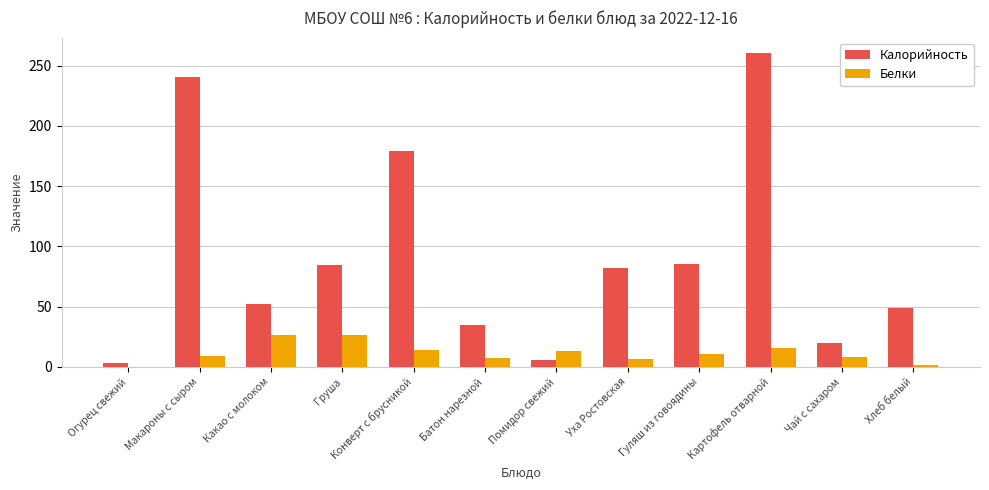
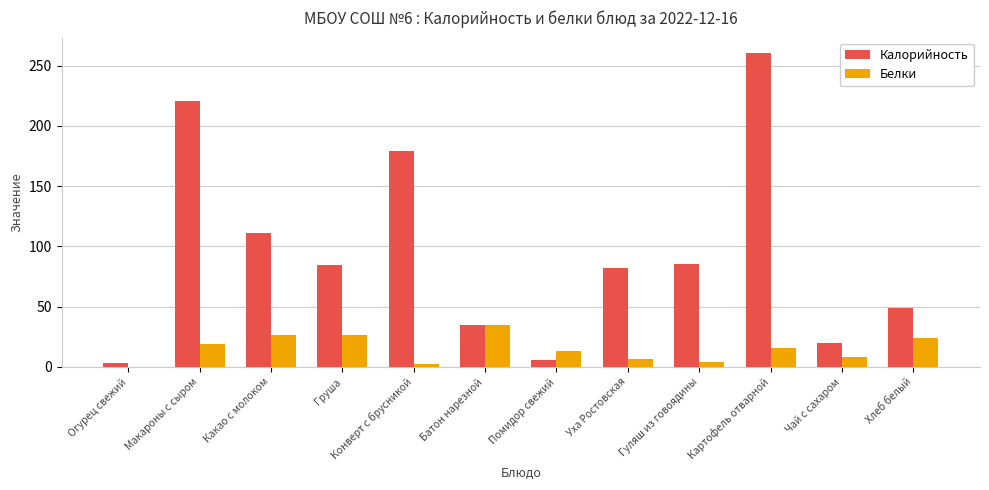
  {
    "Калорийность": {
      "Огурец свежий": 3,
-     "Макароны с сыром": 241,
-     "Какао с молоком": 52,
+     "Макароны с сыром": 221,
+     "Какао с молоком": 111,
      "Груша": 85,
      "Конверт с брусникой": 179,
      "Батон нарезной": 35,
      "Помидор свежий": 5,
      "Уха Ростовская": 82,
      "Гуляш из говоядины": 85,
      "Картофель отварной": 260,
      "Чай с сахаром": 20,
      "Хлеб белый": 49
    },
    "Белки": {
-     "Макароны с сыром": 9,
+     "Макароны с сыром": 19,
      "Какао с молоком": 27,
      "Груша": 26,
-     "Конверт с брусникой": 14,
-     "Батон нарезной": 7,
+     "Конверт с брусникой": 2,
+     "Батон нарезной": 35,
      "Помидор свежий": 13,
      "Уха Ростовская": 7,
-     "Гуляш из говоядины": 11,
+     "Гуляш из говоядины": 4,
      "Картофель отварной": 15,
      "Чай с сахаром": 9,
-     "Хлеб белый": 2
+     "Хлеб белый": 24
    }
  }
